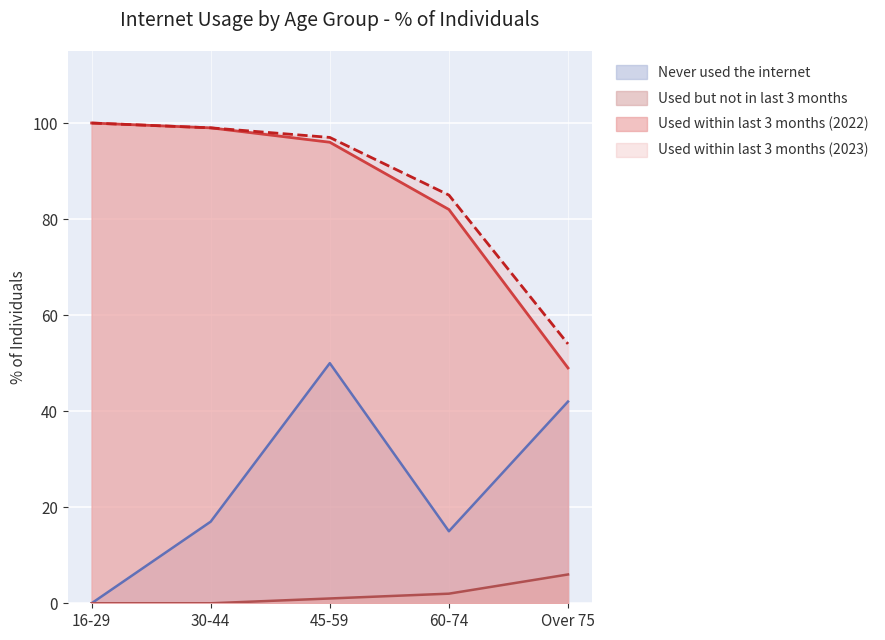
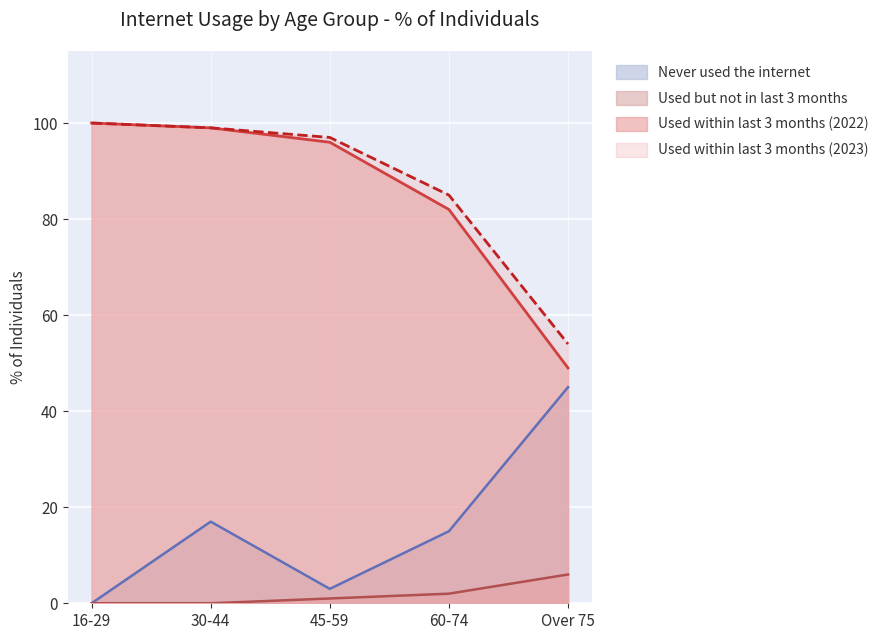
  {
    "Never used the internet": {
      "30-44": 17,
-     "45-59": 50,
+     "45-59": 3,
      "60-74": 15,
-     "Over 75": 42
+     "Over 75": 45
    }
  }
